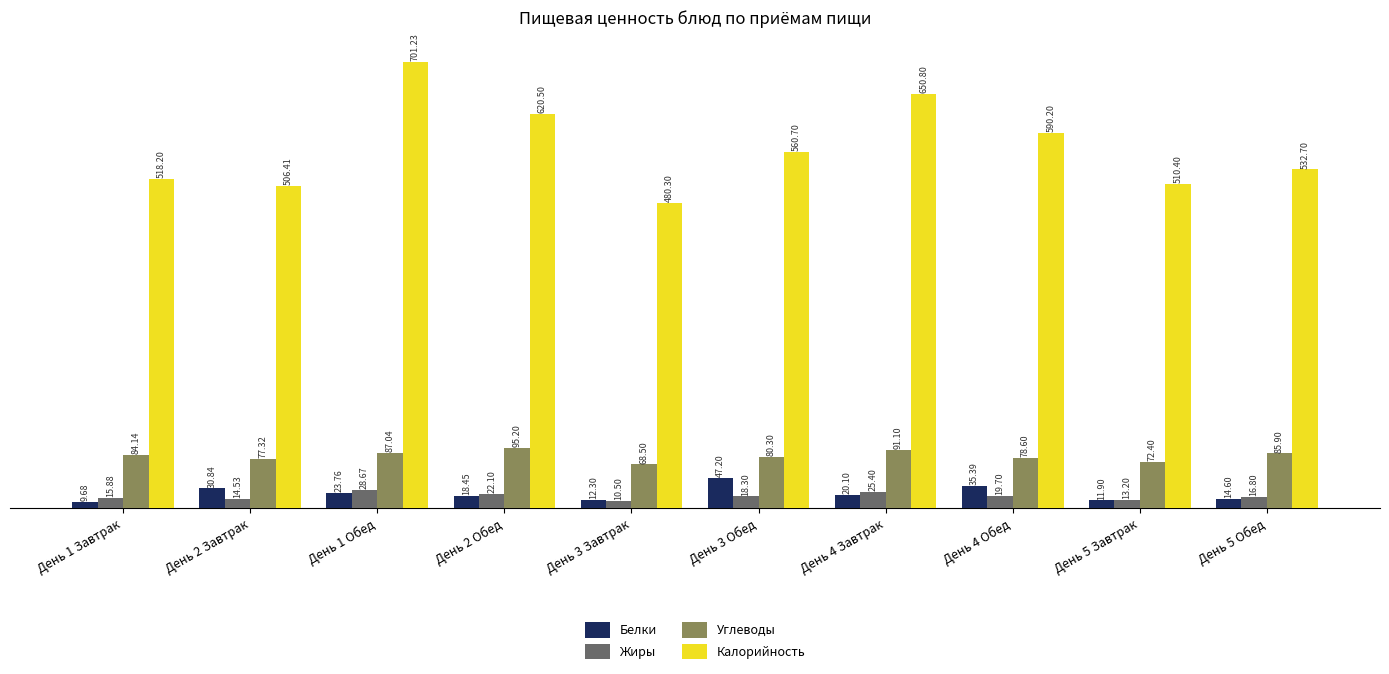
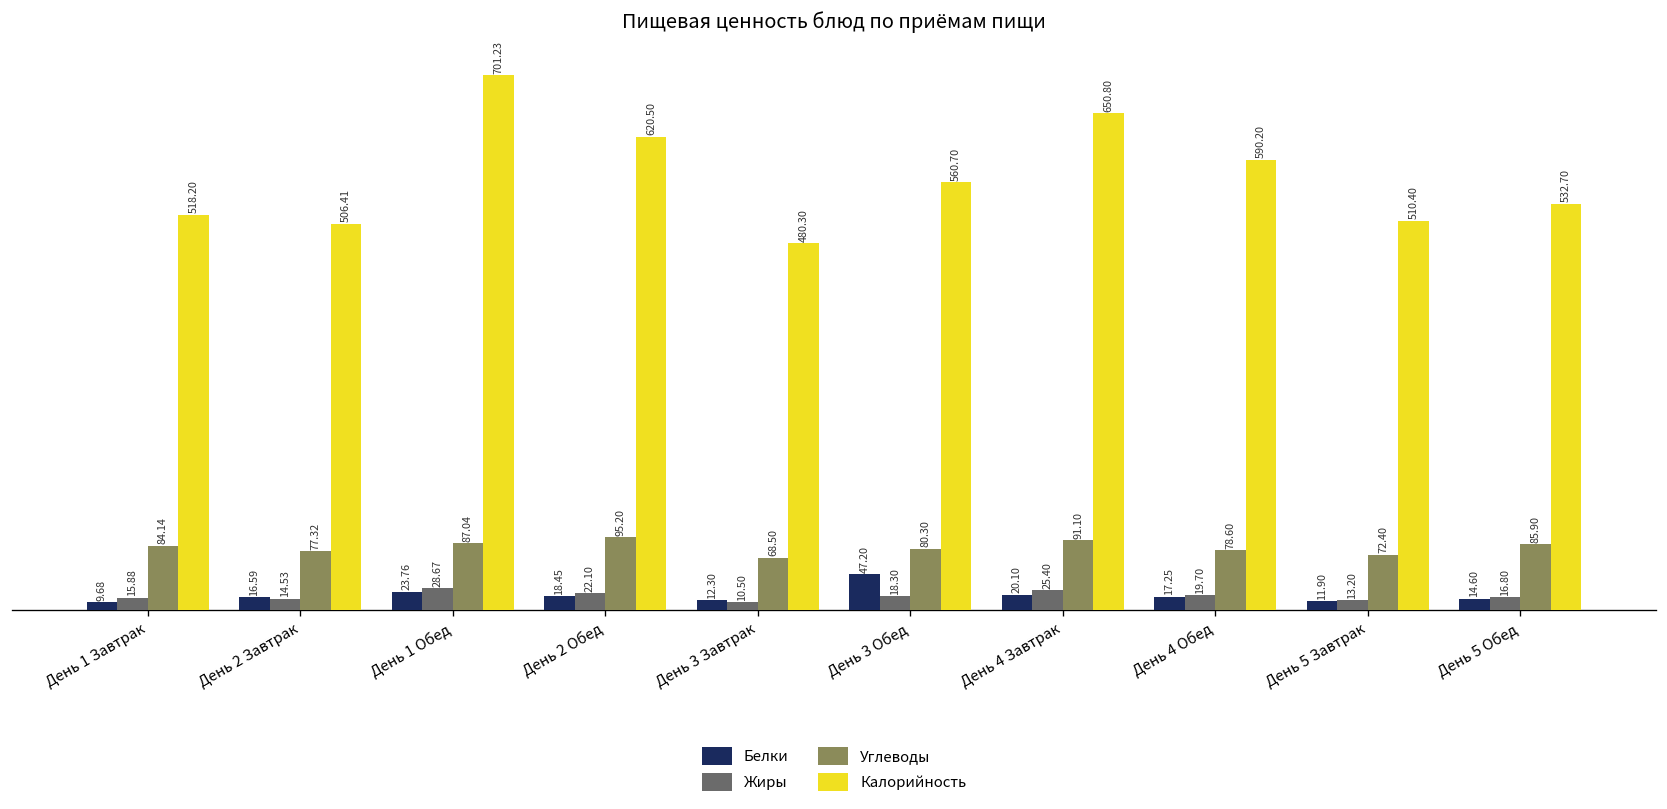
  {
    "Белки": {
      "День 1 Завтрак": 9.68,
-     "День 2 Завтрак": 30.84,
+     "День 2 Завтрак": 16.59,
      "День 1 Обед": 23.76,
      "День 2 Обед": 18.45,
      "День 3 Завтрак": 12.30,
      "День 3 Обед": 47.20,
      "День 4 Завтрак": 20.10,
-     "День 4 Обед": 35.39,
+     "День 4 Обед": 17.25,
      "День 5 Завтрак": 11.90,
      "День 5 Обед": 14.60
    },
    "Калорийность": {
      "День 1 Завтрак": 518.20,
      "День 2 Завтрак": 506.41,
      "День 1 Обед": 701.23,
      "День 2 Обед": 620.50,
      "День 3 Завтрак": 480.30,
      "День 3 Обед": 560.70,
      "День 4 Завтрак": 650.80,
      "День 4 Обед": 590.20,
      "День 5 Завтрак": 510.40,
      "День 5 Обед": 532.70
    }
  }
